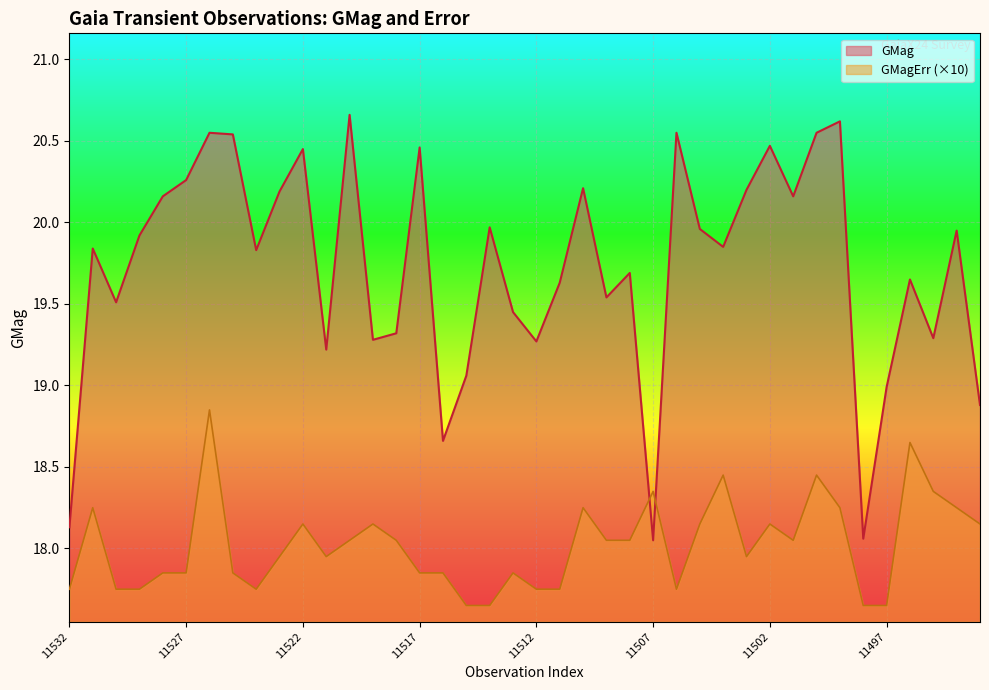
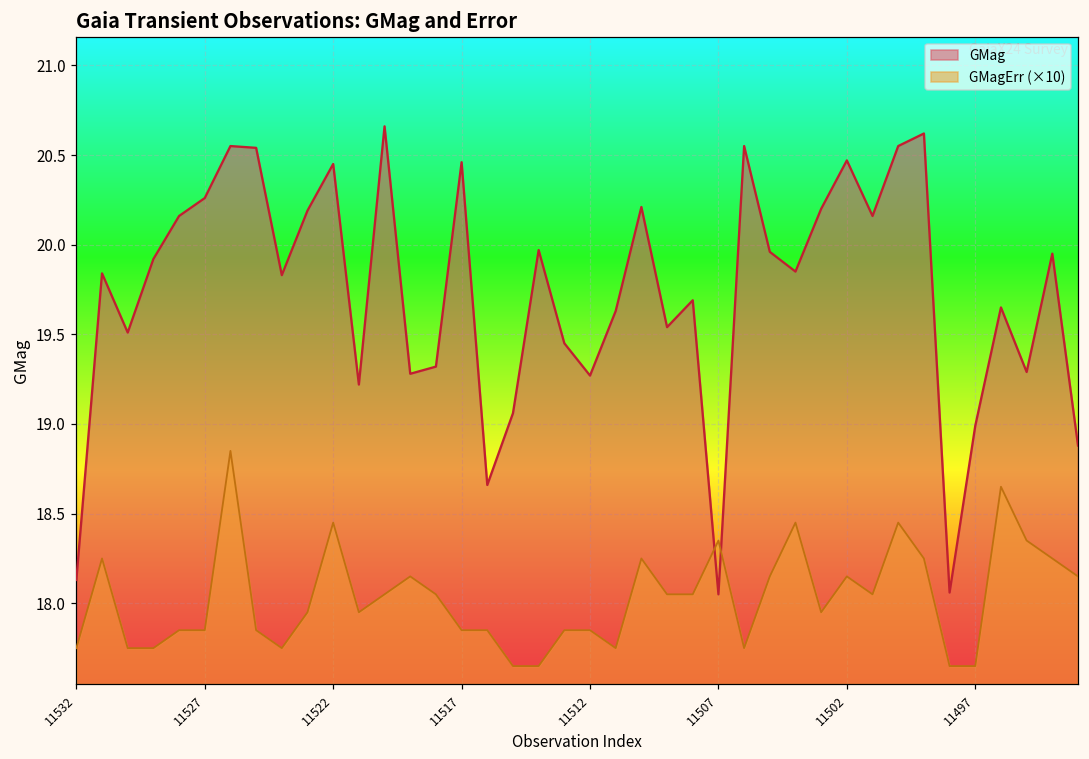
  {
    "GMag": {
      "11532": 18.13,
      "11527": 20.26,
      "11522": 20.45,
      "11517": 20.46,
      "11512": 19.27,
      "11507": 18.05,
      "11502": 20.47,
      "11497": 18.99
    },
    "GMagErr (×10)": {
      "11532": 17.75,
      "11527": 17.85,
-     "11522": 18.15,
+     "11522": 18.45,
      "11517": 17.85,
-     "11512": 17.75,
+     "11512": 17.85,
      "11507": 18.35,
      "11502": 18.15,
      "11497": 17.65
    }
  }
